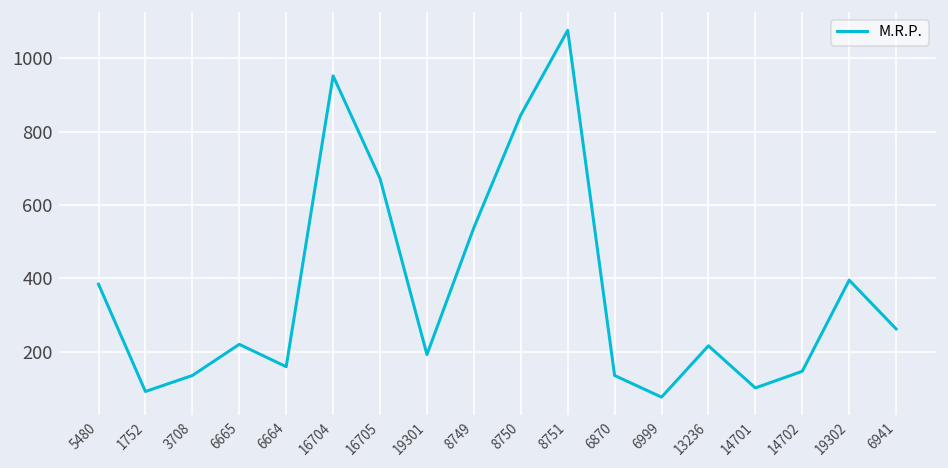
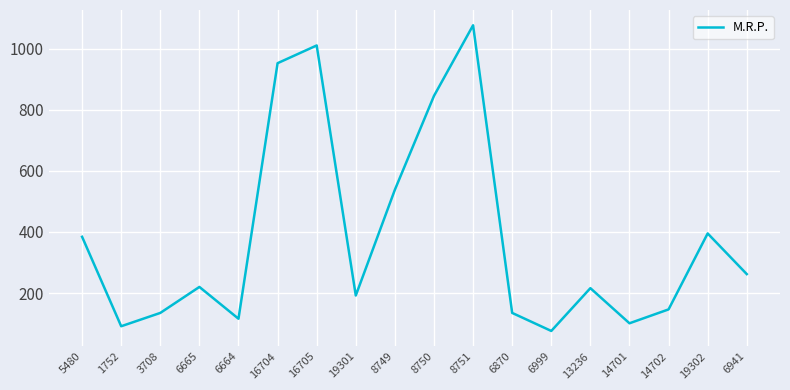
  {
    "5480": 380,
    "1752": 90,
    "3708": 140,
    "6665": 220,
-   "6664": 160,
+   "6664": 120,
    "16704": 950,
-   "16705": 670,
+   "16705": 1010,
    "19301": 190,
    "8749": 540,
    "8750": 850,
    "8751": 1080,
    "6870": 140,
    "6999": 80,
    "13236": 220,
    "14701": 100,
    "14702": 150,
    "19302": 400,
    "6941": 260
  }
